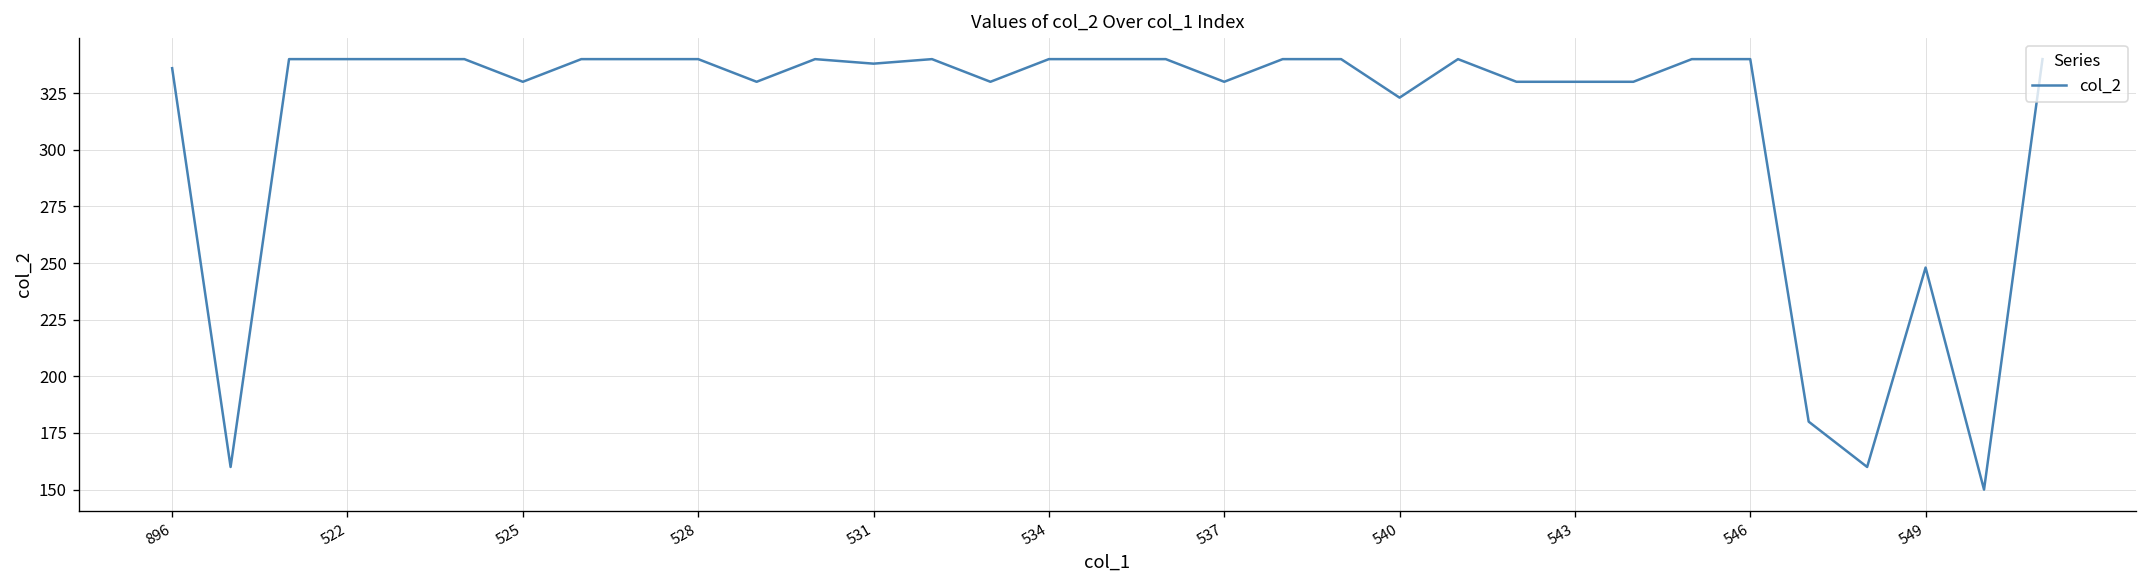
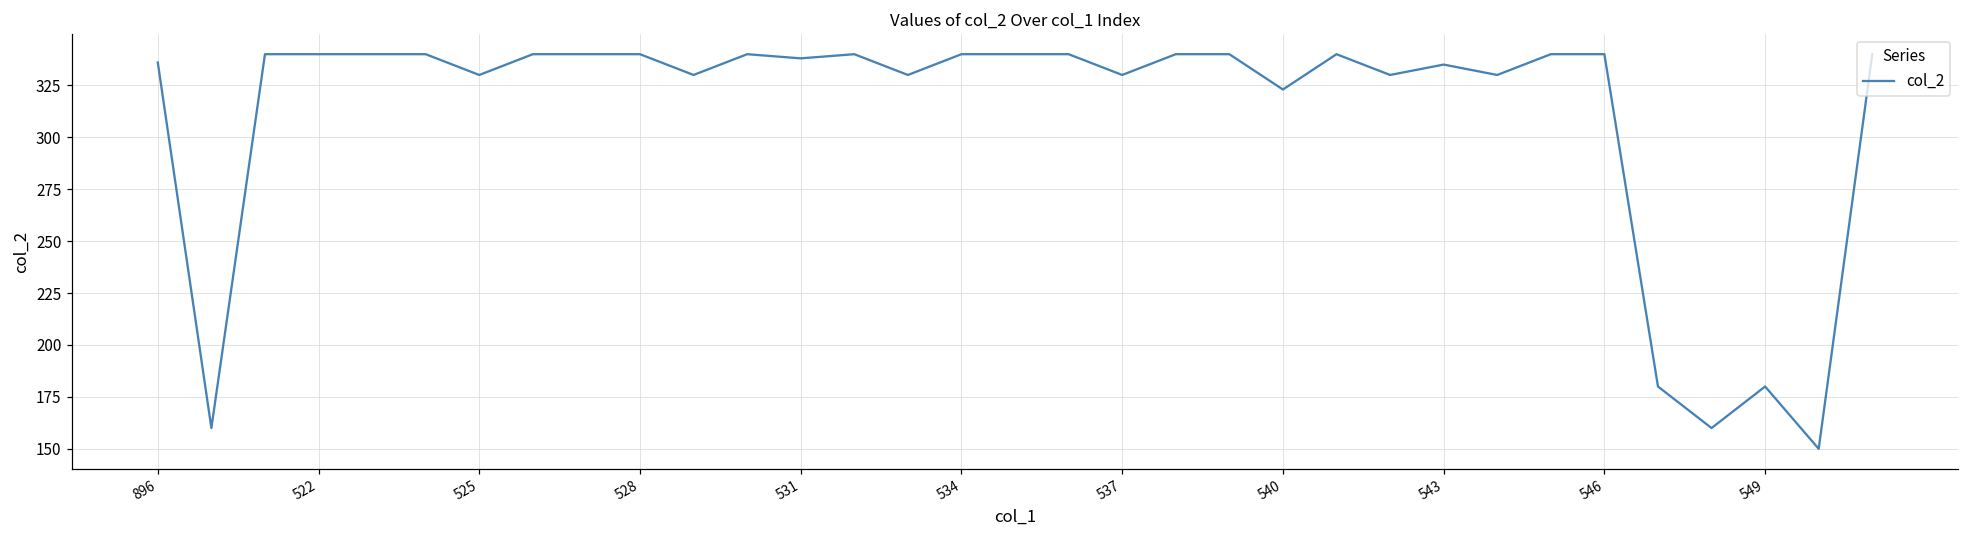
  {
    "896": 336,
    "522": 340,
    "525": 330,
    "528": 340,
    "531": 338,
    "534": 340,
    "537": 330,
    "540": 323,
-   "543": 330,
+   "543": 335,
    "546": 340,
-   "549": 248
+   "549": 180
  }
